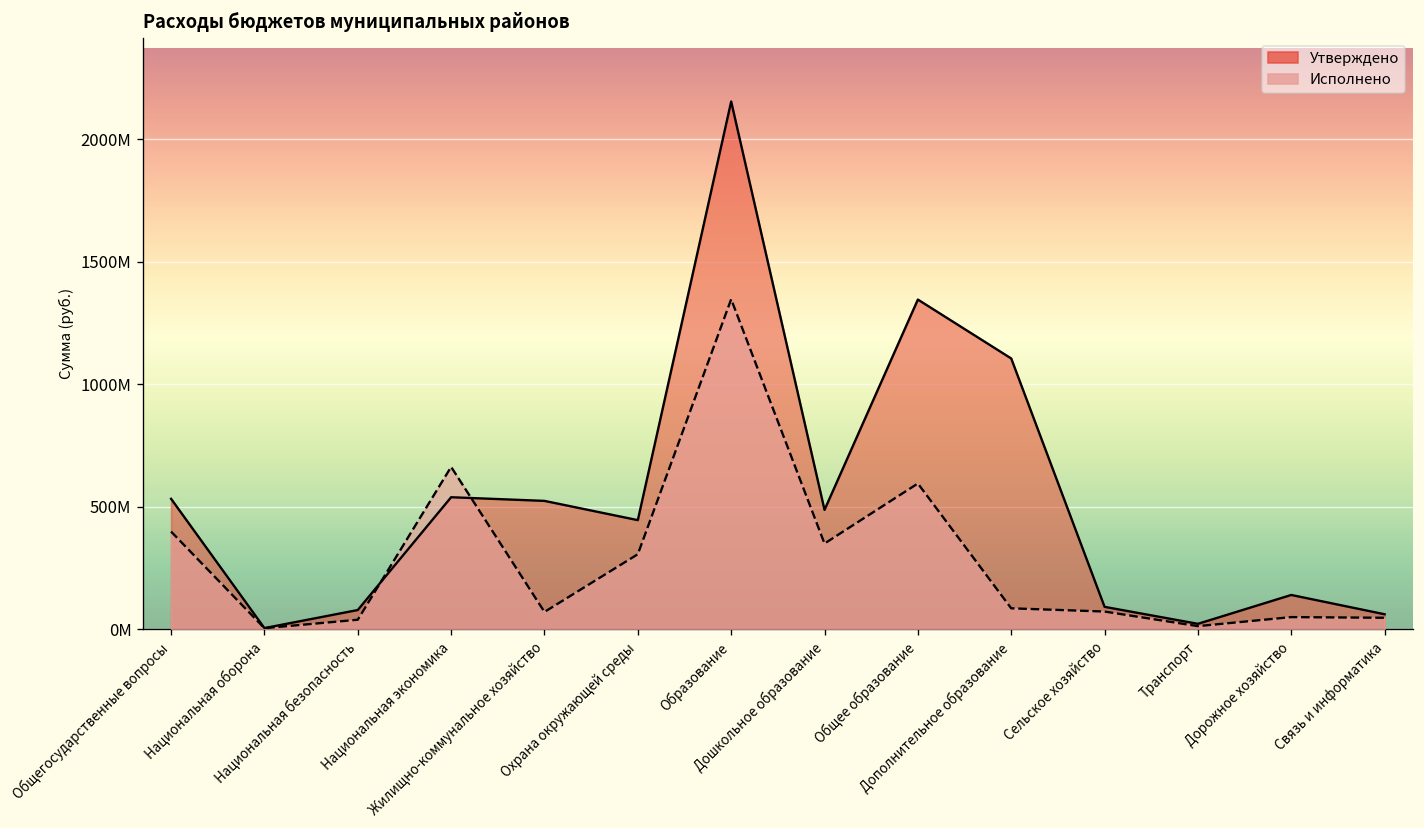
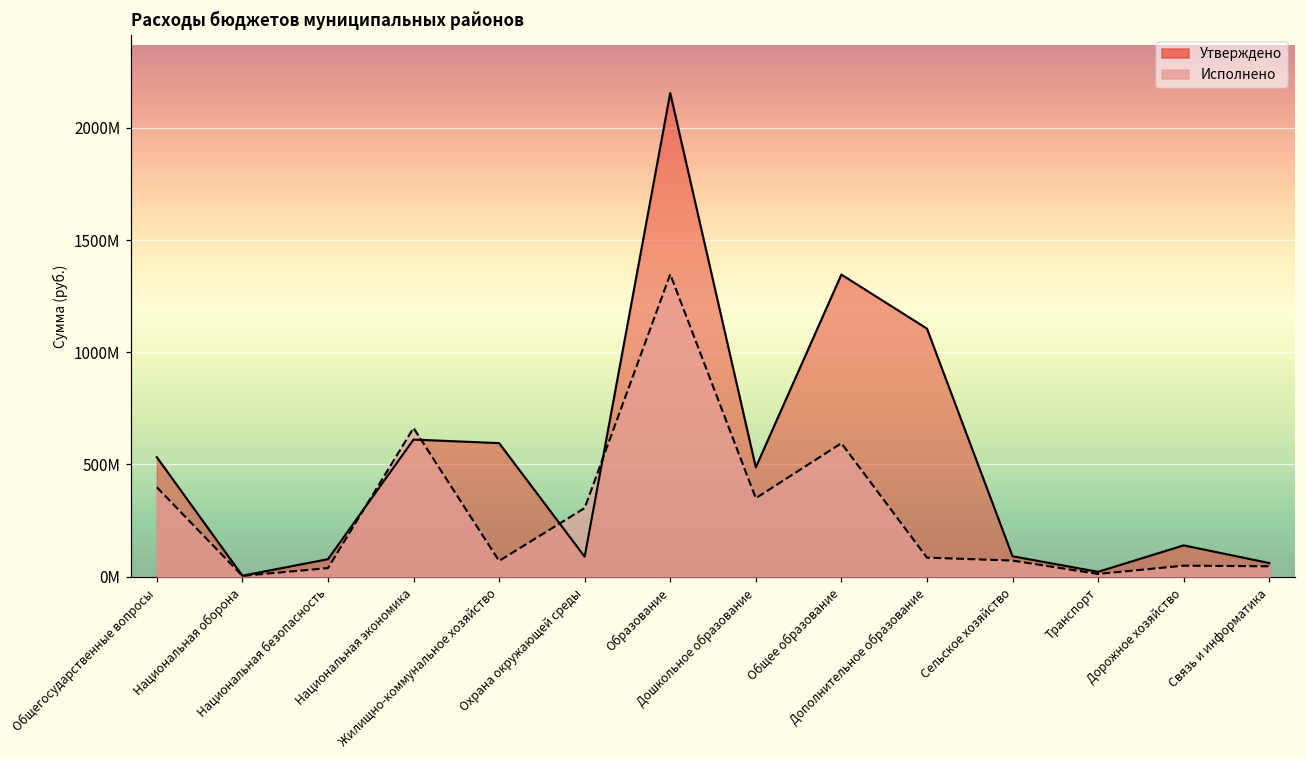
  {
    "Утверждено": {
      "Общегосударственные вопросы": 530000000,
      "Национальная безопасность": 80000000,
-     "Национальная экономика": 540000000,
-     "Жилищно-коммунальное хозяйство": 520000000,
-     "Охрана окружающей среды": 440000000,
+     "Национальная экономика": 610000000,
+     "Жилищно-коммунальное хозяйство": 600000000,
+     "Охрана окружающей среды": 90000000,
      "Образование": 2150000000,
      "Дошкольное образование": 490000000,
      "Общее образование": 1350000000,
      "Дополнительное образование": 1110000000,
      "Сельское хозяйство": 90000000,
      "Дорожное хозяйство": 140000000,
      "Связь и информатика": 60000000
    },
    "Исполнено": {
      "Общегосударственные вопросы": 400000000,
      "Национальная безопасность": 40000000,
      "Национальная экономика": 660000000,
      "Жилищно-коммунальное хозяйство": 70000000,
      "Охрана окружающей среды": 310000000,
      "Образование": 1350000000,
      "Дошкольное образование": 350000000,
      "Общее образование": 590000000,
      "Дополнительное образование": 80000000,
      "Сельское хозяйство": 70000000,
      "Дорожное хозяйство": 50000000,
      "Связь и информатика": 50000000
    }
  }
